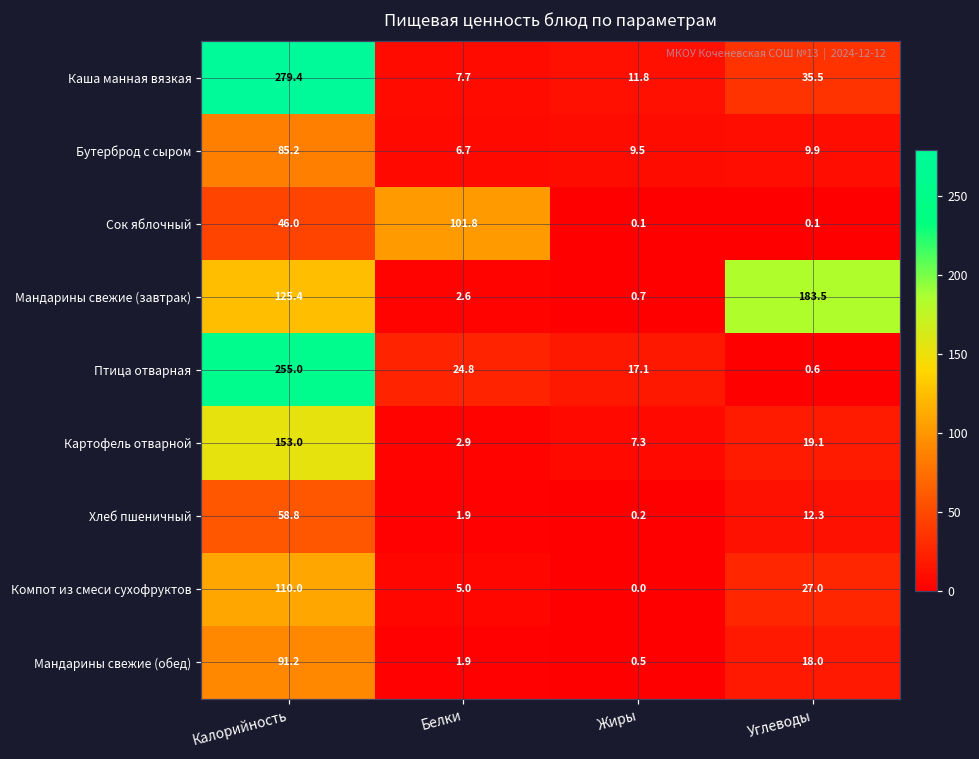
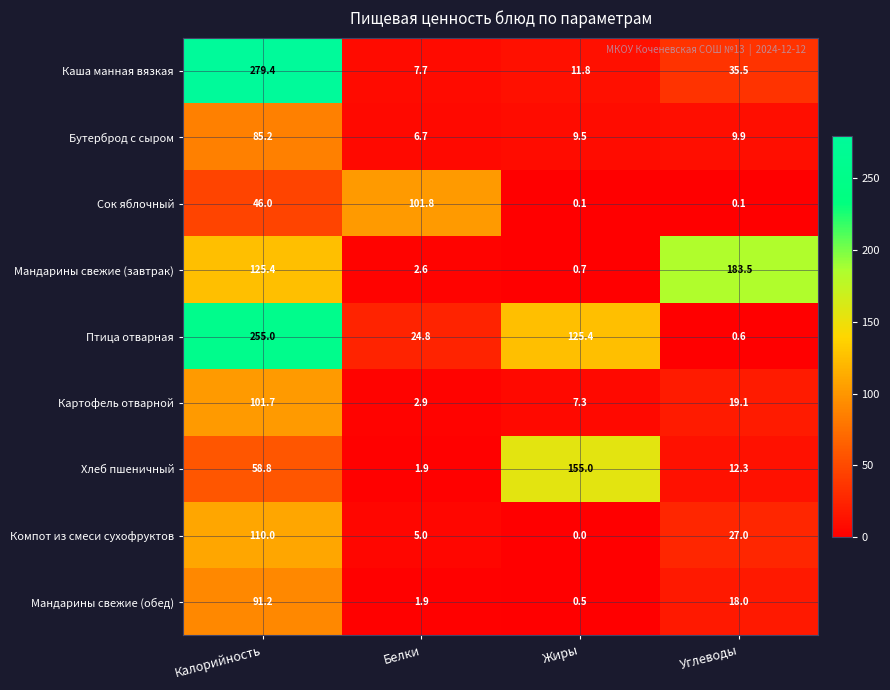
  {
    "Каша манная вязкая": {
      "Калорийность": 279.4,
      "Белки": 7.7,
      "Жиры": 11.8
    },
    "Бутерброд с сыром": {
      "Калорийность": 85.2,
      "Белки": 6.7,
      "Жиры": 9.5,
      "Углеводы": 9.9
    },
    "Сок яблочный": {
      "Калорийность": 46.0,
      "Белки": 101.8,
      "Жиры": 0.1,
      "Углеводы": 0.1
    },
    "Мандарины свежие (завтрак)": {
      "Калорийность": 125.4,
      "Белки": 2.6,
      "Жиры": 0.7,
      "Углеводы": 183.5
    },
    "Птица отварная": {
      "Калорийность": 255.0,
      "Белки": 24.8,
-     "Жиры": 17.1,
+     "Жиры": 125.4,
      "Углеводы": 0.6
    },
    "Картофель отварной": {
-     "Калорийность": 153.0,
+     "Калорийность": 101.7,
      "Белки": 2.9,
      "Жиры": 7.3,
      "Углеводы": 19.1
    },
    "Хлеб пшеничный": {
      "Калорийность": 58.8,
      "Белки": 1.9,
-     "Жиры": 0.2,
+     "Жиры": 155.0,
      "Углеводы": 12.3
    },
    "Компот из смеси сухофруктов": {
      "Калорийность": 110.0,
      "Белки": 5.0,
      "Жиры": 0.0,
      "Углеводы": 27.0
    },
    "Мандарины свежие (обед)": {
      "Калорийность": 91.2,
      "Белки": 1.9,
      "Жиры": 0.5,
      "Углеводы": 18.0
    }
  }
